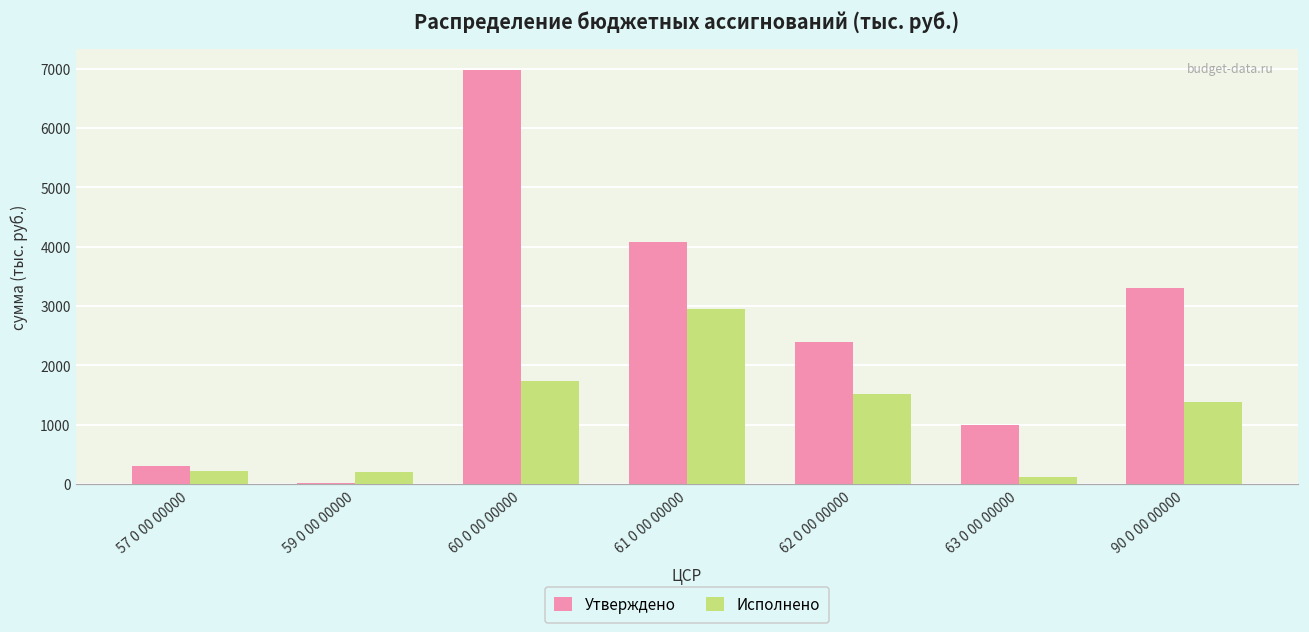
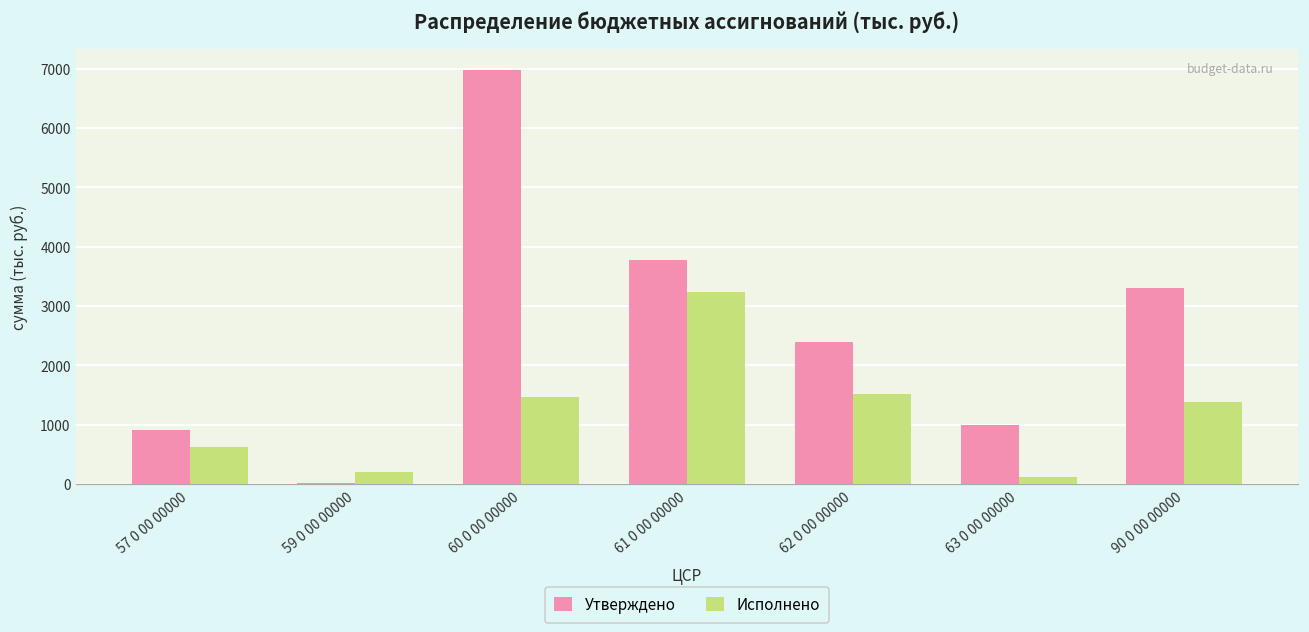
  {
    "Утверждено": {
-     "57 0 00 00000": 300,
+     "57 0 00 00000": 900,
      "60 0 00 00000": 7000,
-     "61 0 00 00000": 4100,
+     "61 0 00 00000": 3800,
      "62 0 00 00000": 2400,
      "63 0 00 00000": 1000,
      "90 0 00 00000": 3300
    },
    "Исполнено": {
-     "57 0 00 00000": 200,
+     "57 0 00 00000": 600,
      "59 0 00 00000": 200,
-     "60 0 00 00000": 1700,
-     "61 0 00 00000": 3000,
+     "60 0 00 00000": 1500,
+     "61 0 00 00000": 3200,
      "62 0 00 00000": 1500,
      "63 0 00 00000": 100,
      "90 0 00 00000": 1400
    }
  }
